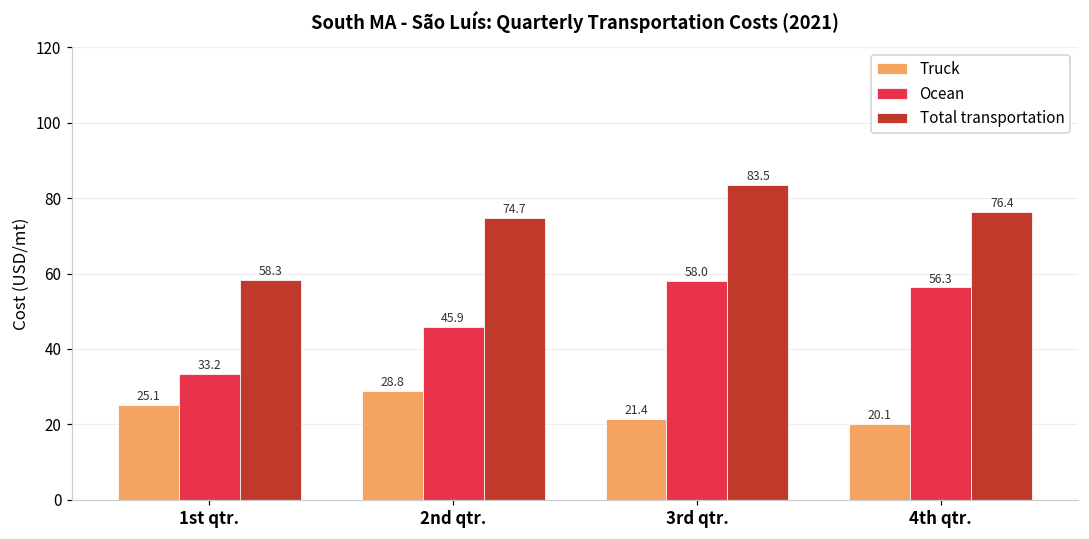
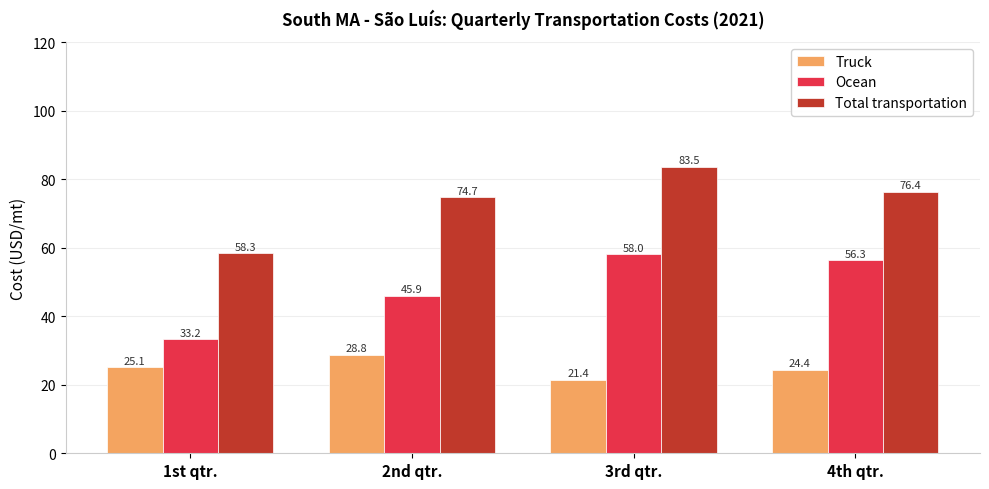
  {
    "Truck": {
      "1st qtr.": 25.1,
      "2nd qtr.": 28.8,
      "3rd qtr.": 21.4,
-     "4th qtr.": 20.1
+     "4th qtr.": 24.4
    }
  }
